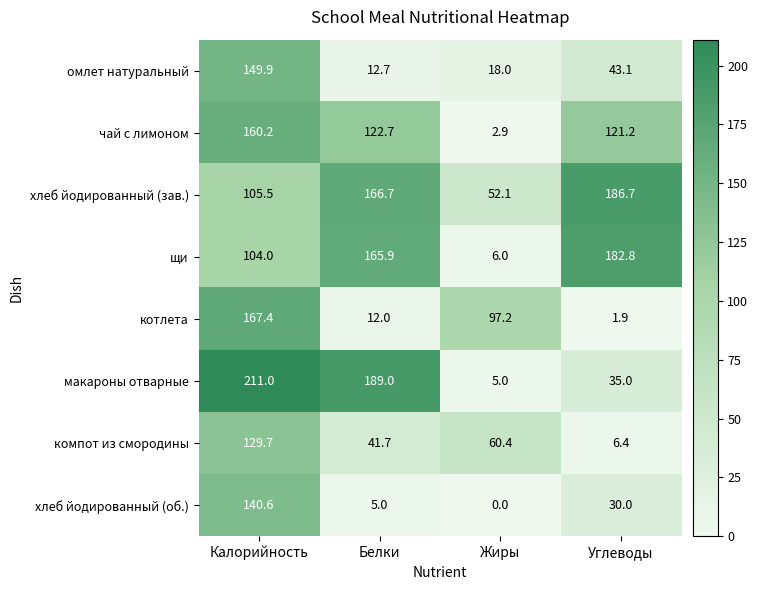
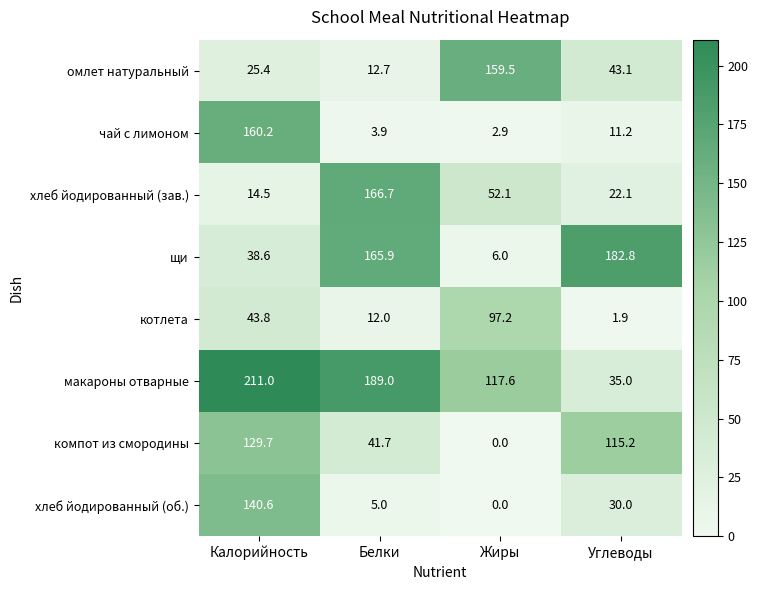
  {
    "омлет натуральный": {
-     "Калорийность": 149.9,
+     "Калорийность": 25.4,
      "Белки": 12.7,
-     "Жиры": 18.0,
+     "Жиры": 159.5,
      "Углеводы": 43.1
    },
    "чай с лимоном": {
      "Калорийность": 160.2,
-     "Белки": 122.7,
+     "Белки": 3.9,
      "Жиры": 2.9,
-     "Углеводы": 121.2
+     "Углеводы": 11.2
    },
    "хлеб йодированный (зав.)": {
-     "Калорийность": 105.5,
+     "Калорийность": 14.5,
      "Белки": 166.7,
      "Жиры": 52.1,
-     "Углеводы": 186.7
+     "Углеводы": 22.1
    },
    "щи": {
-     "Калорийность": 104.0,
+     "Калорийность": 38.6,
      "Белки": 165.9,
      "Жиры": 6.0,
      "Углеводы": 182.8
    },
    "котлета": {
-     "Калорийность": 167.4,
+     "Калорийность": 43.8,
      "Белки": 12.0,
      "Жиры": 97.2,
      "Углеводы": 1.9
    },
    "макароны отварные": {
      "Калорийность": 211.0,
      "Белки": 189.0,
-     "Жиры": 5.0,
+     "Жиры": 117.6,
      "Углеводы": 35.0
    },
    "компот из смородины": {
      "Калорийность": 129.7,
      "Белки": 41.7,
-     "Жиры": 60.4,
-     "Углеводы": 6.4
+     "Жиры": 0.0,
+     "Углеводы": 115.2
    },
    "хлеб йодированный (об.)": {
      "Калорийность": 140.6,
      "Белки": 5.0,
      "Жиры": 0.0,
      "Углеводы": 30.0
    }
  }
